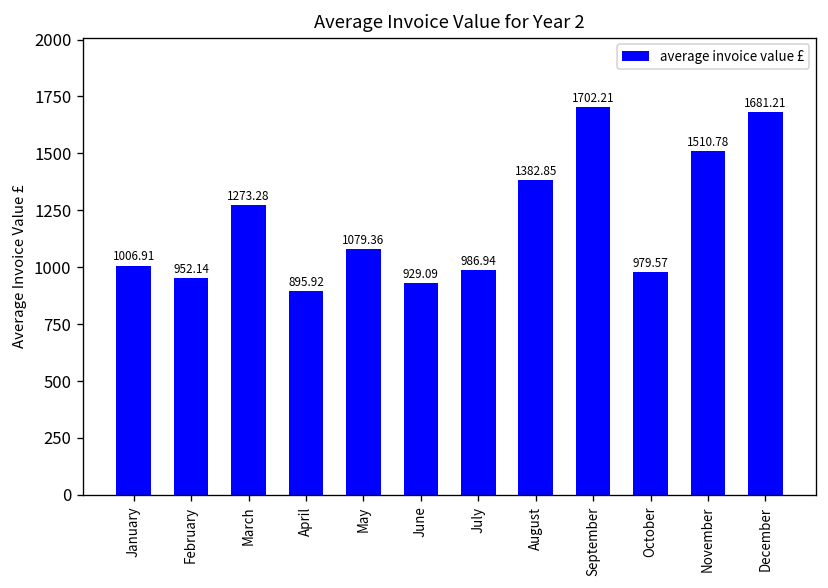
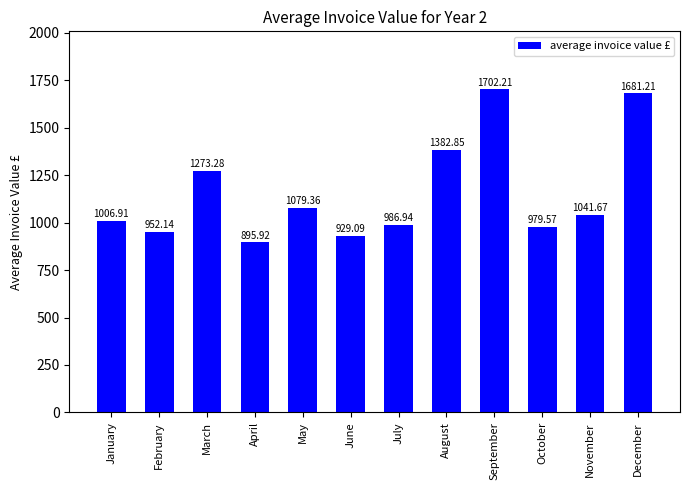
  {
    "January": 1006.91,
    "February": 952.14,
    "March": 1273.28,
    "April": 895.92,
    "May": 1079.36,
    "June": 929.09,
    "July": 986.94,
    "August": 1382.85,
    "September": 1702.21,
    "October": 979.57,
-   "November": 1510.78,
+   "November": 1041.67,
    "December": 1681.21
  }
